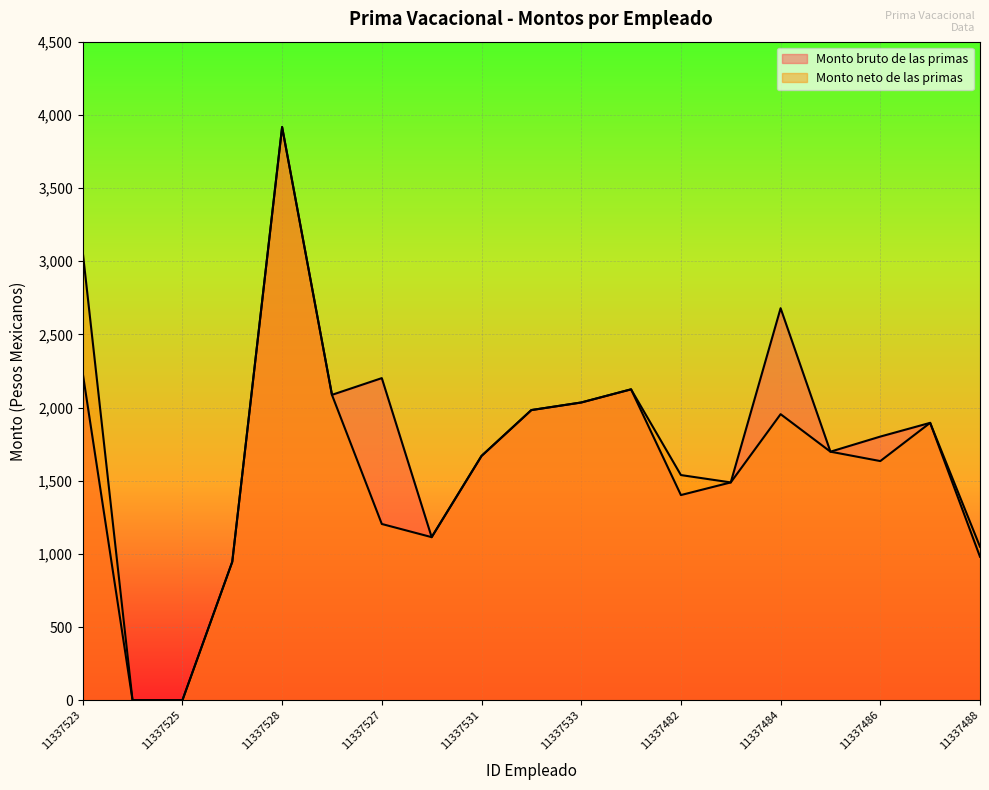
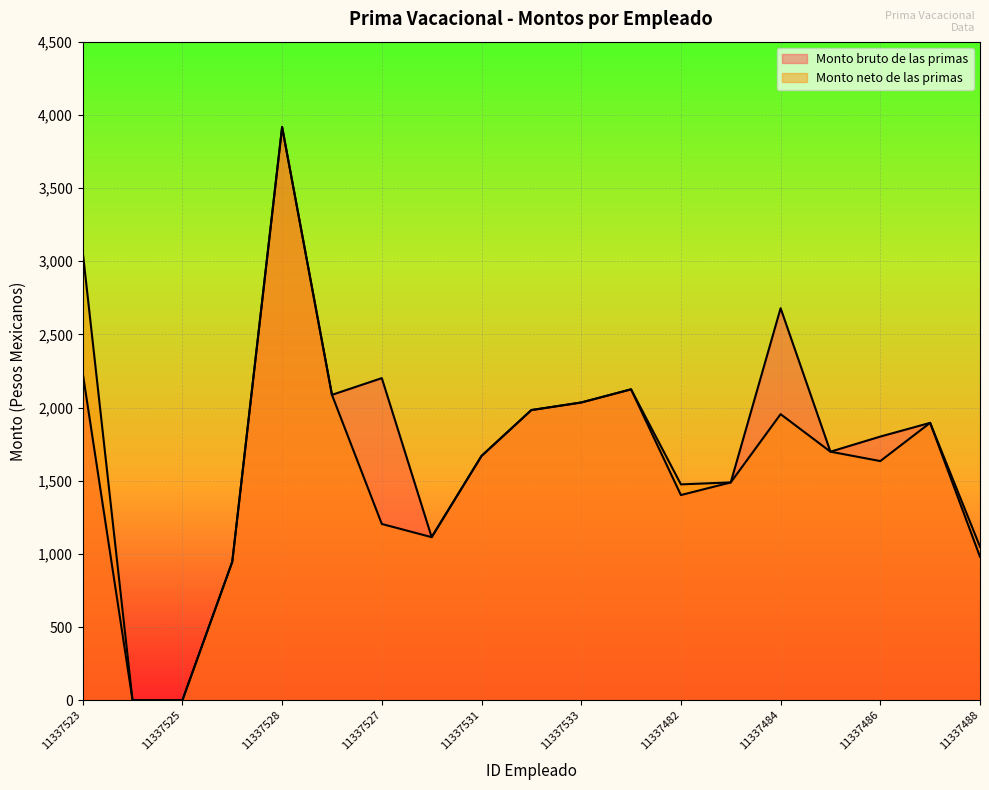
  {
    "Monto bruto de las primas": {
      "11337523": "2,240",
      "11337527": "2,200",
      "11337482": "1,400",
      "11337484": "2,680",
      "11337486": "1,800",
      "11337488": "980"
    },
    "Monto neto de las primas": {
      "11337523": "3,060",
      "11337527": "1,200",
-     "11337482": "1,540",
+     "11337482": "1,480",
      "11337484": "1,950",
      "11337486": "1,630",
      "11337488": "1,050"
    }
  }
